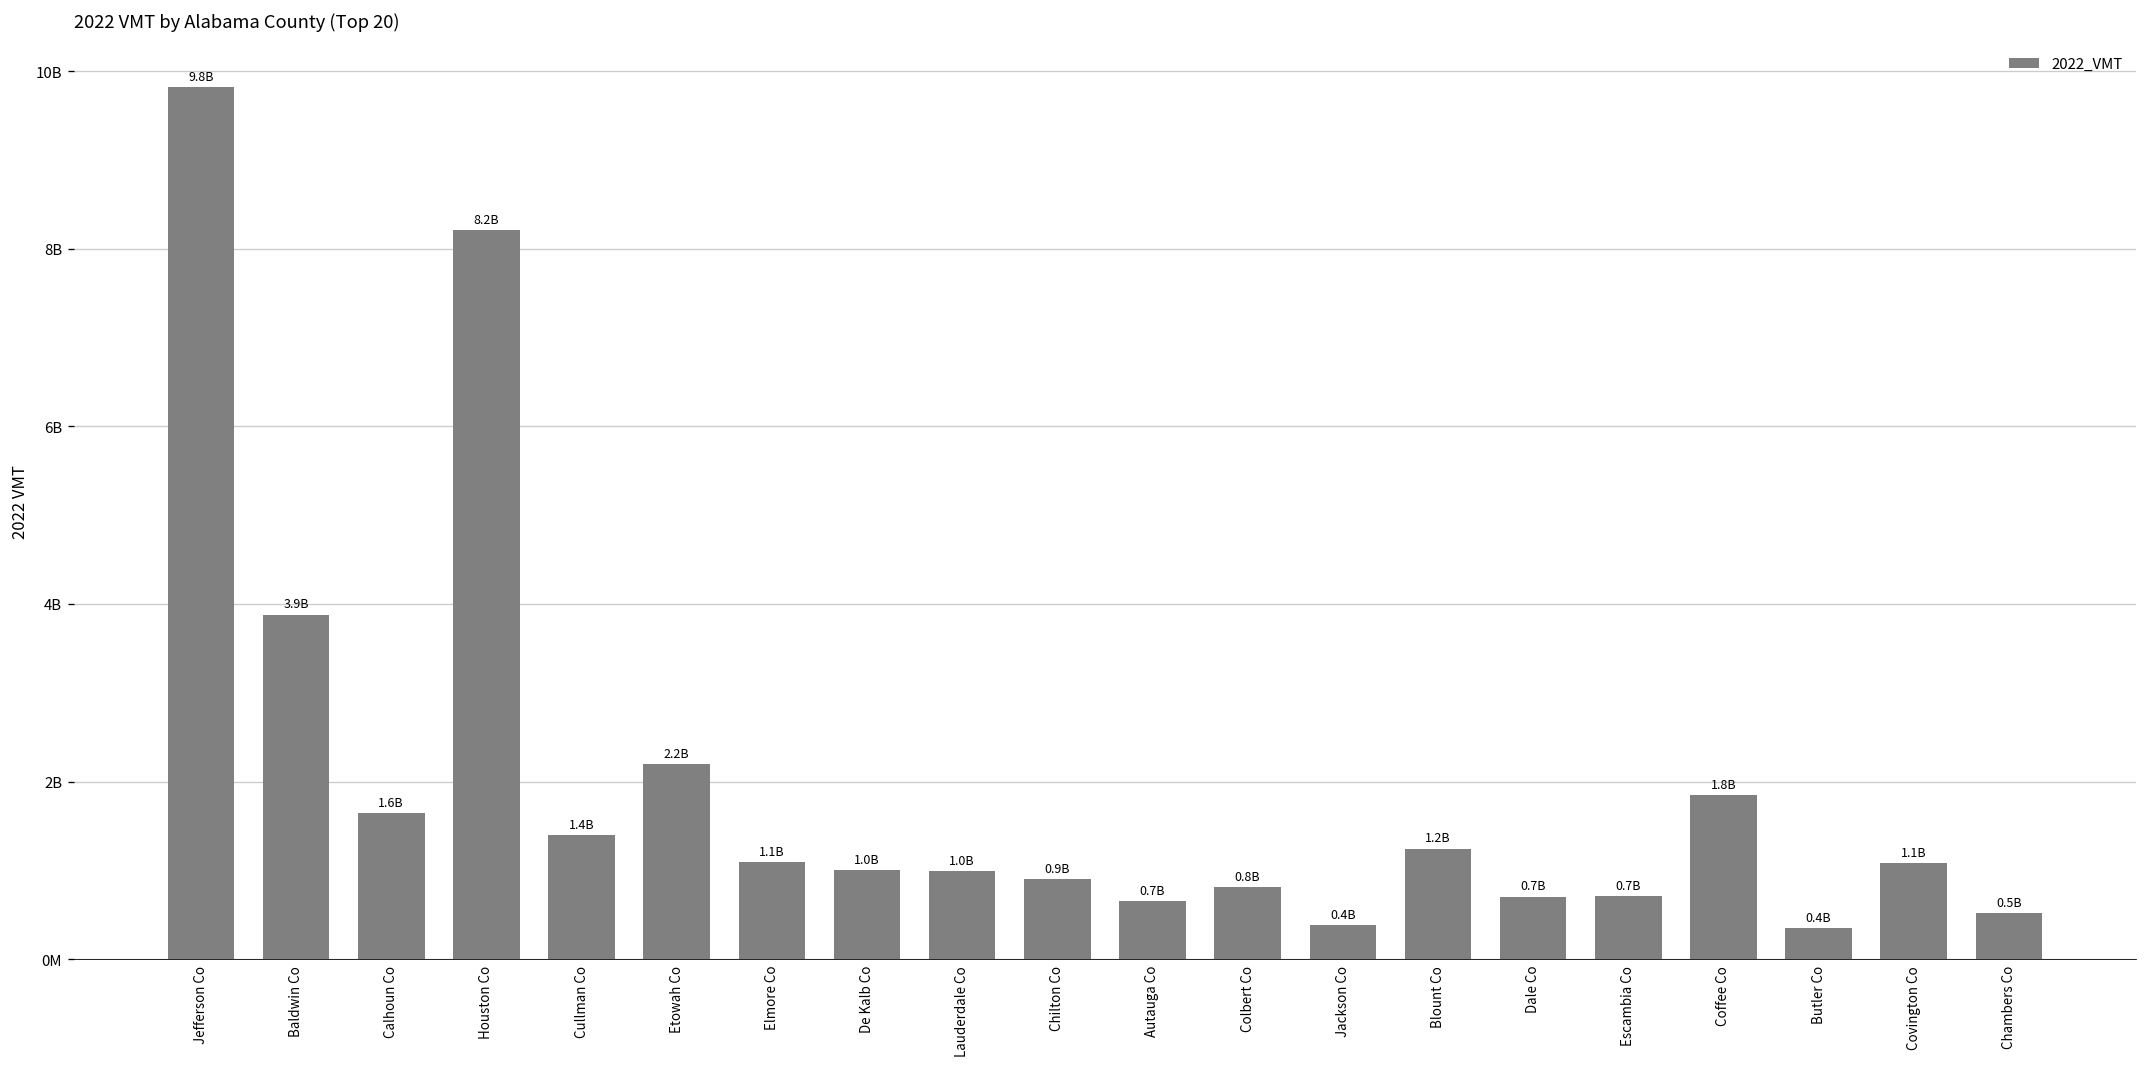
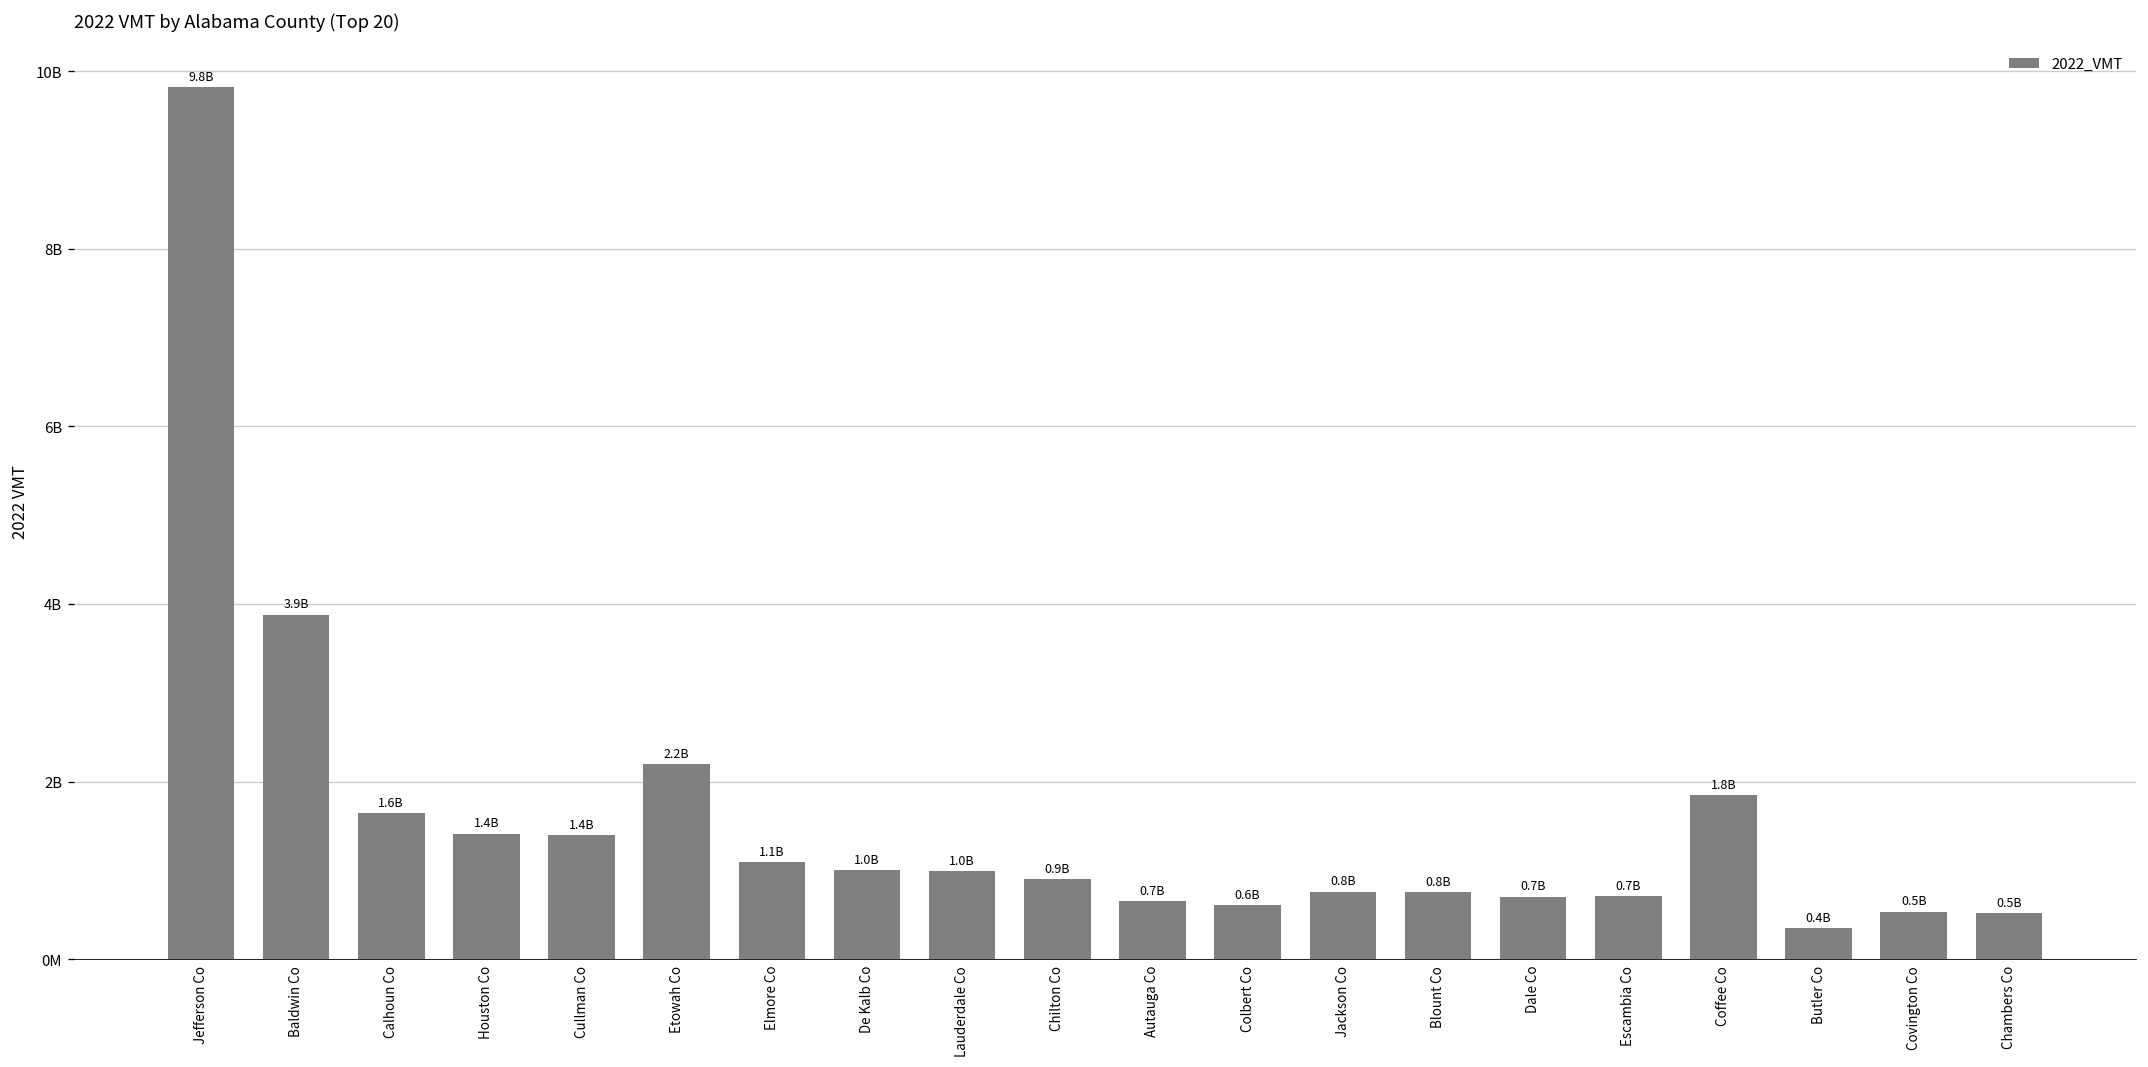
  {
    "Jefferson Co": "9.8B",
    "Baldwin Co": "3.9B",
    "Calhoun Co": "1.6B",
-   "Houston Co": "8.2B",
+   "Houston Co": "1.4B",
    "Cullman Co": "1.4B",
    "Etowah Co": "2.2B",
    "Elmore Co": "1.1B",
    "De Kalb Co": "1.0B",
    "Lauderdale Co": "1.0B",
    "Chilton Co": "0.9B",
    "Autauga Co": "0.7B",
-   "Colbert Co": "0.8B",
-   "Jackson Co": "0.4B",
-   "Blount Co": "1.2B",
+   "Colbert Co": "0.6B",
+   "Jackson Co": "0.8B",
+   "Blount Co": "0.8B",
    "Dale Co": "0.7B",
    "Escambia Co": "0.7B",
    "Coffee Co": "1.8B",
    "Butler Co": "0.4B",
-   "Covington Co": "1.1B",
+   "Covington Co": "0.5B",
    "Chambers Co": "0.5B"
  }
